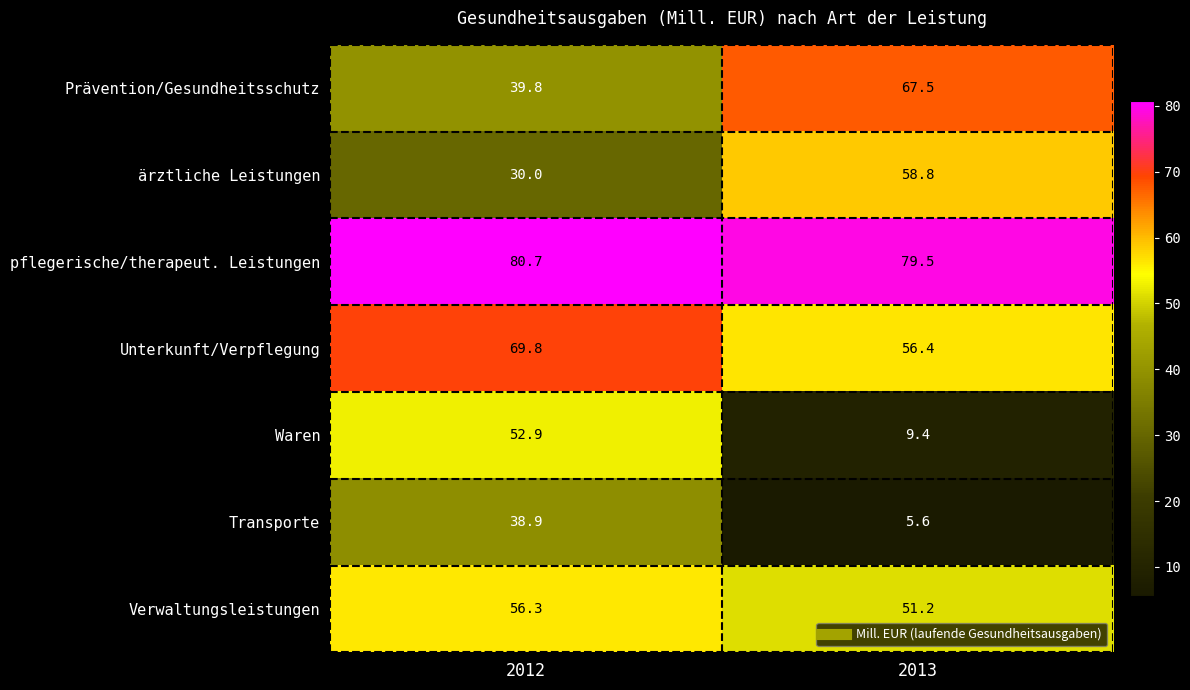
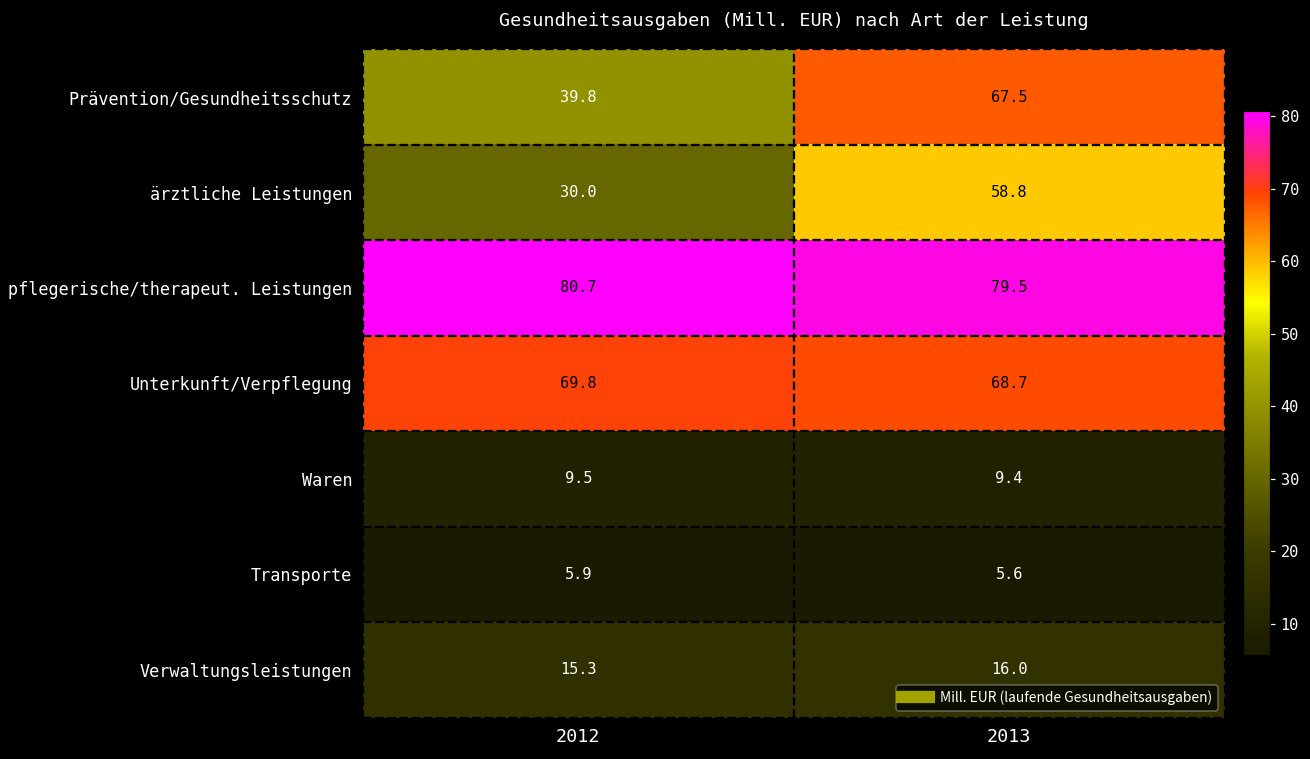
  {
    "Prävention/Gesundheitsschutz": {
      "2012": 39.8,
      "2013": 67.5
    },
    "ärztliche Leistungen": {
      "2012": 30.0,
      "2013": 58.8
    },
    "pflegerische/therapeut. Leistungen": {
      "2012": 80.7,
      "2013": 79.5
    },
    "Unterkunft/Verpflegung": {
      "2012": 69.8,
-     "2013": 56.4
+     "2013": 68.7
    },
    "Waren": {
-     "2012": 52.9,
+     "2012": 9.5,
      "2013": 9.4
    },
    "Transporte": {
-     "2012": 38.9,
+     "2012": 5.9,
      "2013": 5.6
    },
    "Verwaltungsleistungen": {
-     "2012": 56.3,
-     "2013": 51.2
+     "2012": 15.3,
+     "2013": 16.0
    }
  }
